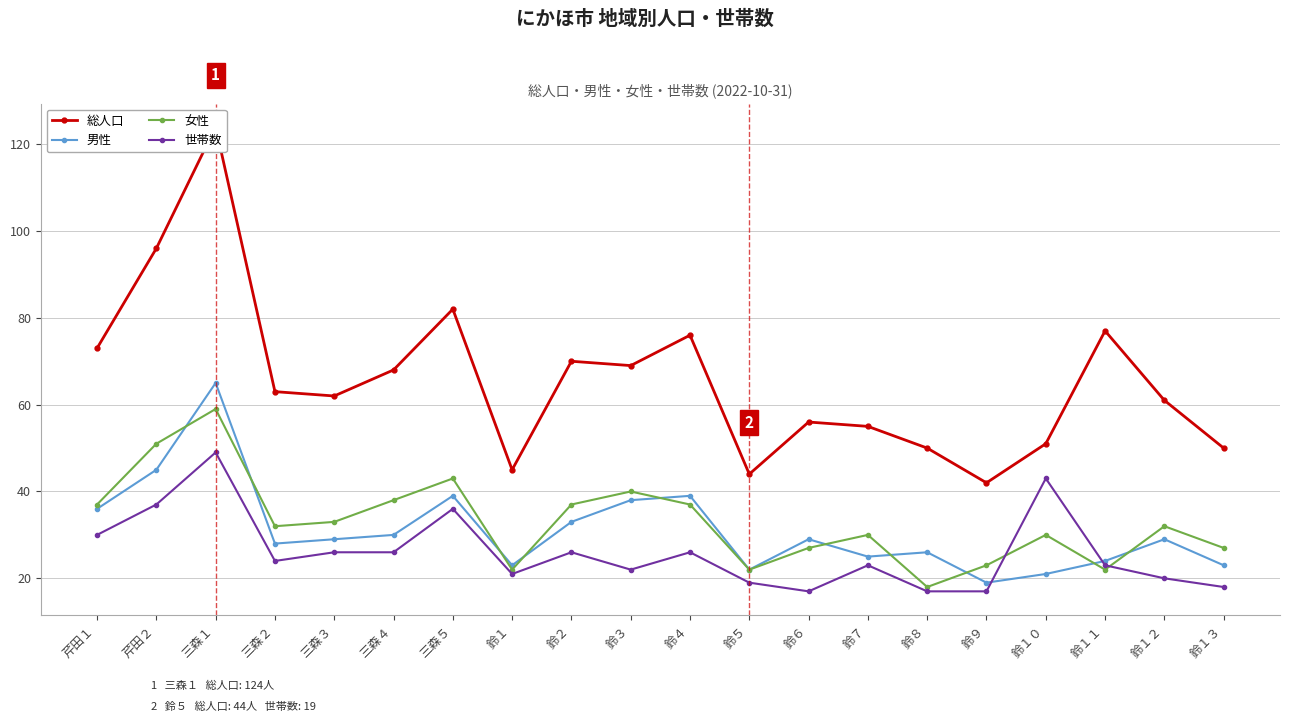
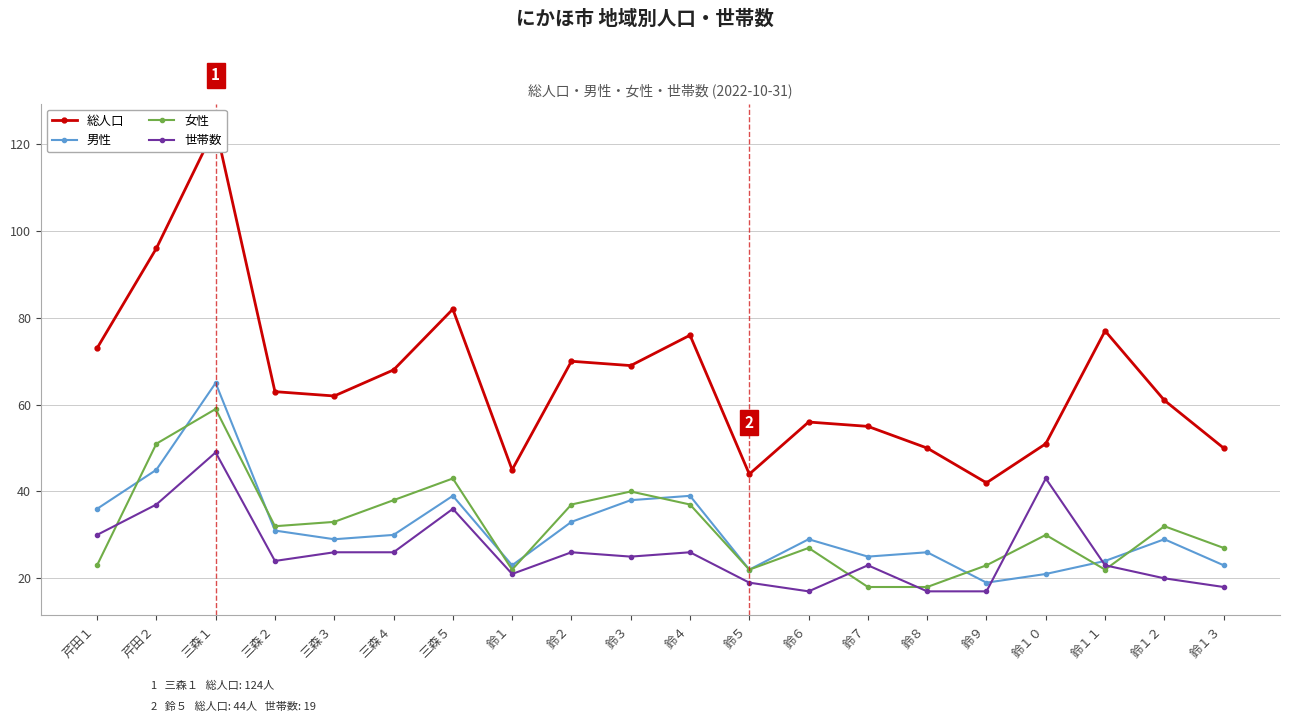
  {
    "総人口": {
      "芹田１": 73,
      "芹田２": 96,
      "三森２": 63,
      "三森３": 62,
      "三森４": 68,
      "三森５": 82,
      "鈴１": 45,
      "鈴２": 70,
      "鈴３": 69,
      "鈴４": 76,
      "鈴５": 44,
      "鈴６": 56,
      "鈴７": 55,
      "鈴８": 50,
      "鈴９": 42,
      "鈴１０": 51,
      "鈴１１": 77,
      "鈴１２": 61,
      "鈴１３": 50
    },
    "男性": {
      "芹田１": 36,
      "芹田２": 45,
      "三森１": 65,
-     "三森２": 28,
+     "三森２": 31,
      "三森３": 29,
      "三森４": 30,
      "三森５": 39,
      "鈴１": 23,
      "鈴２": 33,
      "鈴３": 38,
      "鈴４": 39,
      "鈴６": 29,
      "鈴７": 25,
      "鈴８": 26,
      "鈴９": 19,
      "鈴１０": 21,
      "鈴１１": 24,
      "鈴１２": 29,
      "鈴１３": 23
    },
    "女性": {
-     "芹田１": 37,
+     "芹田１": 23,
      "芹田２": 51,
      "三森１": 59,
      "三森２": 32,
      "三森３": 33,
      "三森４": 38,
      "三森５": 43,
      "鈴１": 22,
      "鈴２": 37,
      "鈴３": 40,
      "鈴４": 37,
      "鈴６": 27,
-     "鈴７": 30,
+     "鈴７": 18,
      "鈴８": 18,
      "鈴９": 23,
      "鈴１０": 30,
      "鈴１１": 22,
      "鈴１２": 32,
      "鈴１３": 27
    },
    "世帯数": {
      "芹田１": 30,
      "芹田２": 37,
      "三森１": 49,
      "三森２": 24,
      "三森３": 26,
      "三森４": 26,
      "三森５": 36,
      "鈴１": 21,
      "鈴２": 26,
-     "鈴３": 22,
+     "鈴３": 25,
      "鈴４": 26,
      "鈴５": 19,
      "鈴６": 17,
      "鈴７": 23,
      "鈴８": 17,
      "鈴９": 17,
      "鈴１０": 43,
      "鈴１１": 23,
      "鈴１２": 20,
      "鈴１３": 18
    }
  }
